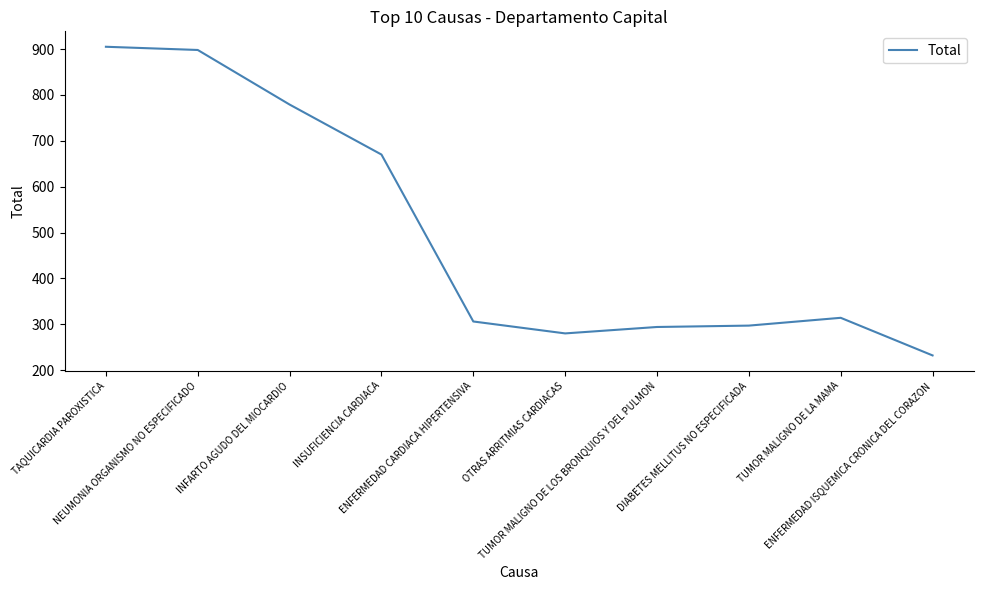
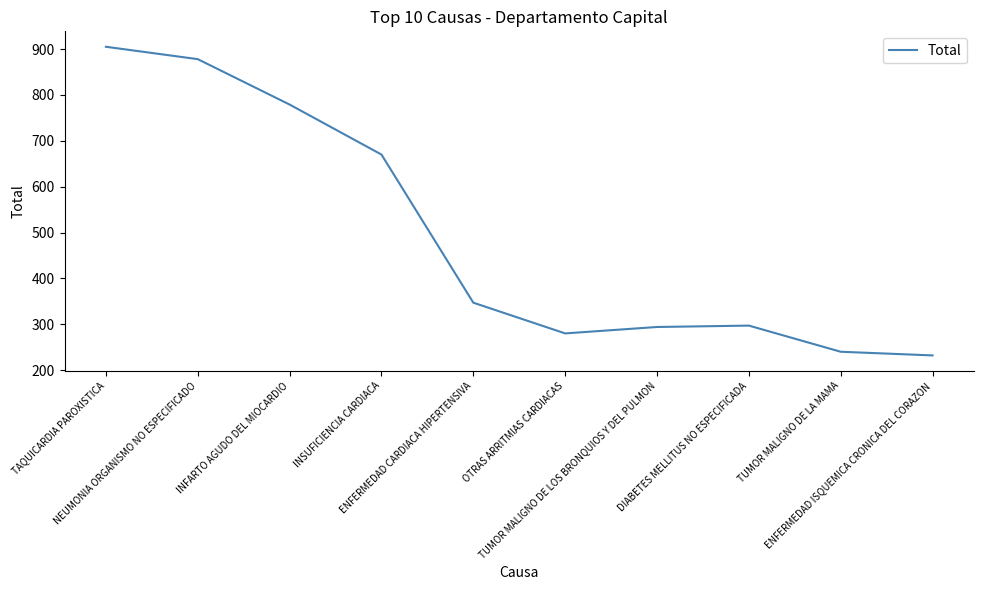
  {
    "TAQUICARDIA PAROXISTICA": 910,
-   "NEUMONIA ORGANISMO NO ESPECIFICADO": 900,
+   "NEUMONIA ORGANISMO NO ESPECIFICADO": 880,
    "INFARTO AGUDO DEL MIOCARDIO": 780,
    "INSUFICIENCIA CARDIACA": 670,
-   "ENFERMEDAD CARDIACA HIPERTENSIVA": 310,
+   "ENFERMEDAD CARDIACA HIPERTENSIVA": 350,
    "OTRAS ARRITMIAS CARDIACAS": 280,
    "TUMOR MALIGNO DE LOS BRONQUIOS Y DEL PULMON": 290,
    "DIABETES MELLITUS NO ESPECIFICADA": 300,
-   "TUMOR MALIGNO DE LA MAMA": 310,
+   "TUMOR MALIGNO DE LA MAMA": 240,
    "ENFERMEDAD ISQUEMICA CRONICA DEL CORAZON": 230
  }
